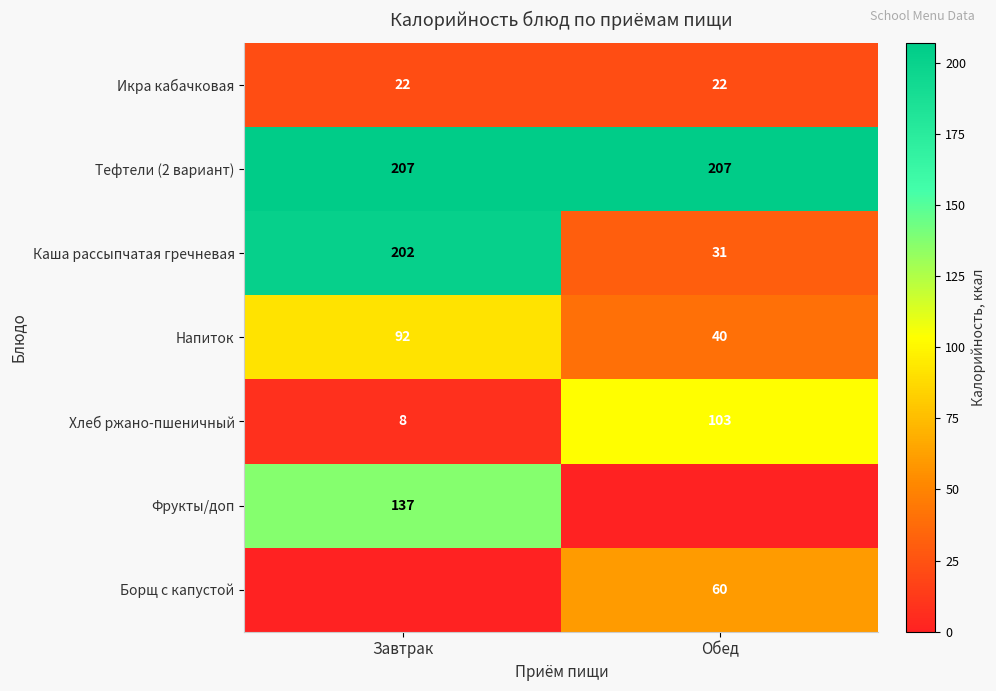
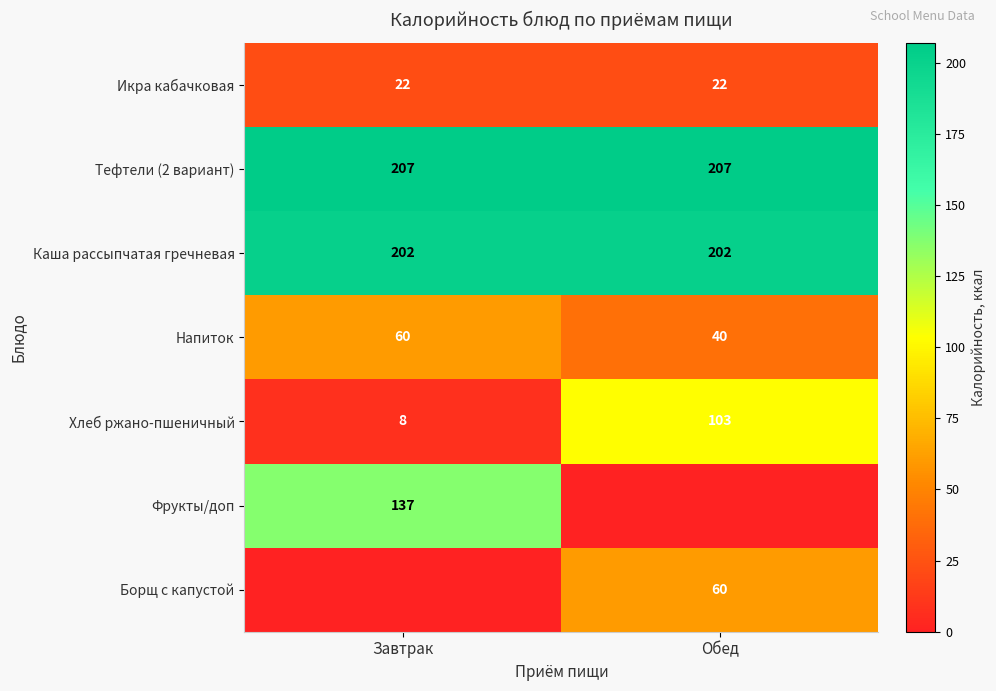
  {
    "Икра кабачковая": {
      "Завтрак": 22,
      "Обед": 22
    },
    "Тефтели (2 вариант)": {
      "Завтрак": 207,
      "Обед": 207
    },
    "Каша рассыпчатая гречневая": {
      "Завтрак": 202,
-     "Обед": 31
+     "Обед": 202
    },
    "Напиток": {
-     "Завтрак": 92,
+     "Завтрак": 60,
      "Обед": 40
    },
    "Хлеб ржано-пшеничный": {
      "Завтрак": 8,
      "Обед": 103
    },
    "Фрукты/доп": {
      "Завтрак": 137
    },
    "Борщ с капустой": {
      "Обед": 60
    }
  }
